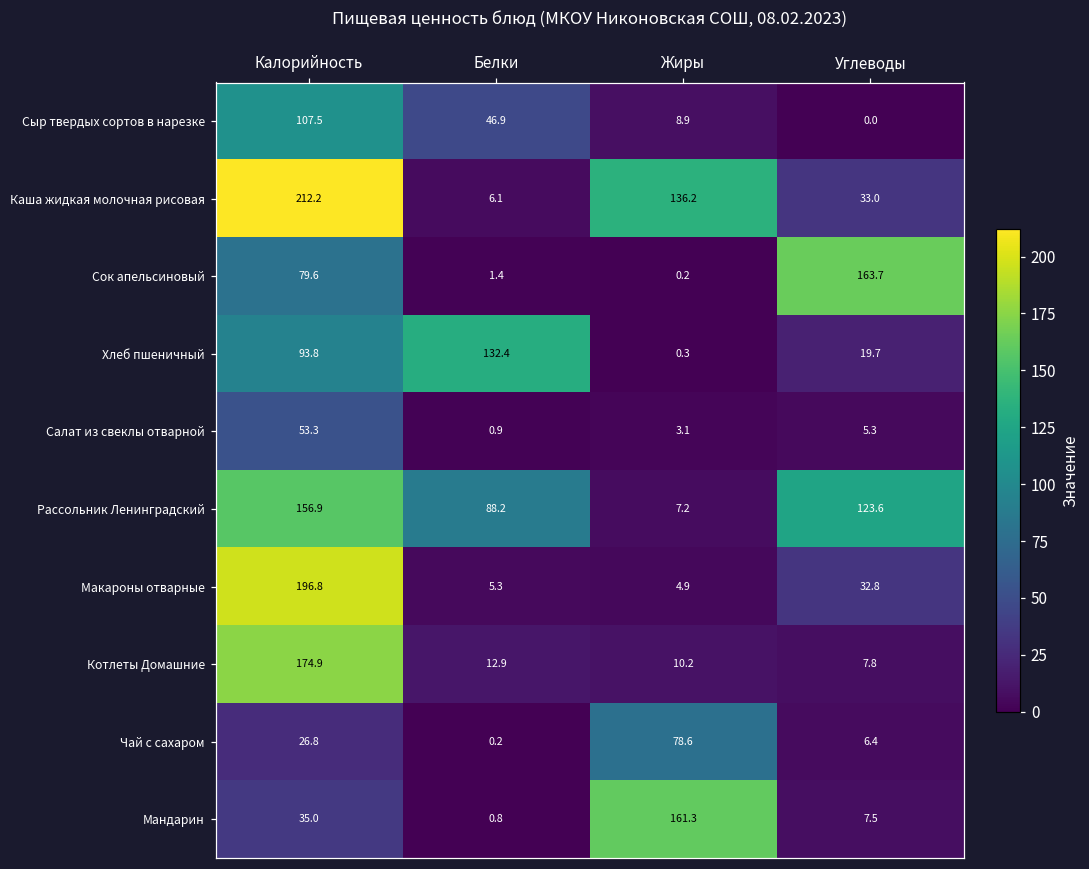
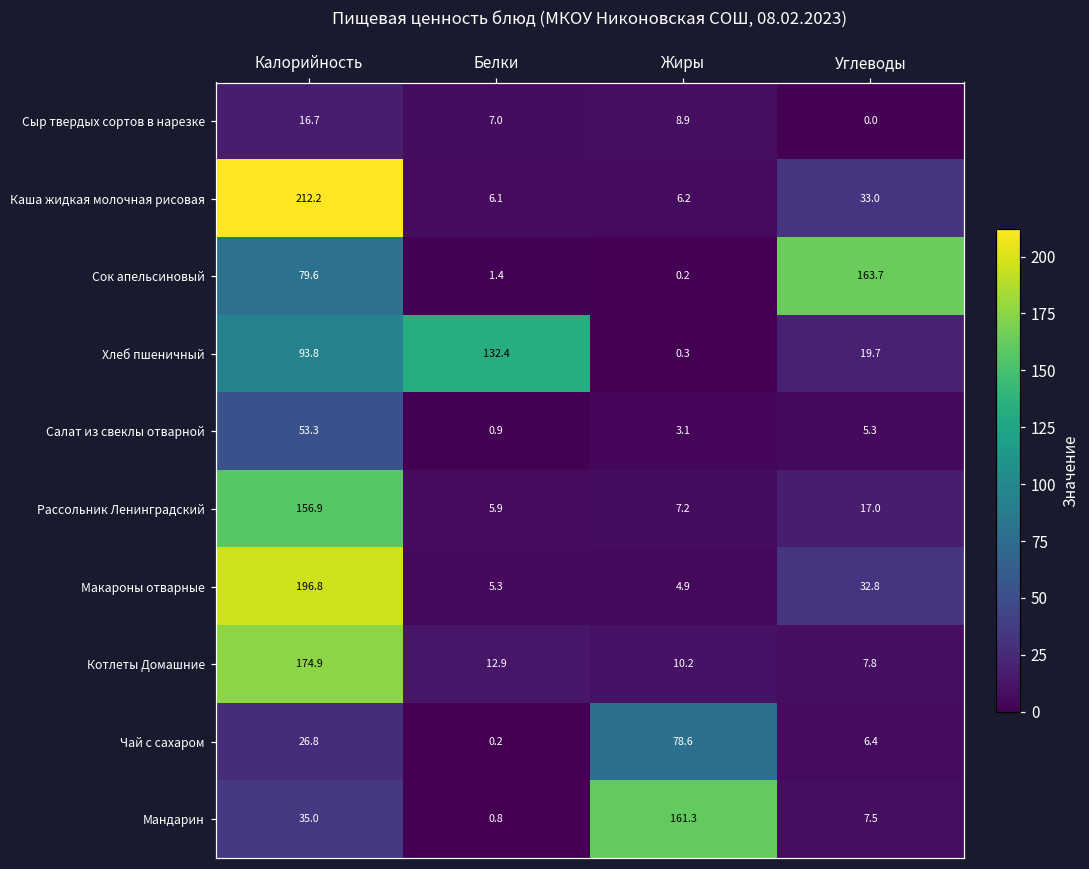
  {
    "Сыр твердых сортов в нарезке": {
-     "Калорийность": 107.5,
-     "Белки": 46.9,
+     "Калорийность": 16.7,
+     "Белки": 7.0,
      "Жиры": 8.9,
      "Углеводы": 0.0
    },
    "Каша жидкая молочная рисовая": {
      "Калорийность": 212.2,
      "Белки": 6.1,
-     "Жиры": 136.2,
+     "Жиры": 6.2,
      "Углеводы": 33.0
    },
    "Сок апельсиновый": {
      "Калорийность": 79.6,
      "Белки": 1.4,
      "Жиры": 0.2,
      "Углеводы": 163.7
    },
    "Хлеб пшеничный": {
      "Калорийность": 93.8,
      "Белки": 132.4,
      "Жиры": 0.3,
      "Углеводы": 19.7
    },
    "Салат из свеклы отварной": {
      "Калорийность": 53.3,
      "Белки": 0.9,
      "Жиры": 3.1,
      "Углеводы": 5.3
    },
    "Рассольник Ленинградский": {
      "Калорийность": 156.9,
-     "Белки": 88.2,
+     "Белки": 5.9,
      "Жиры": 7.2,
-     "Углеводы": 123.6
+     "Углеводы": 17.0
    },
    "Макароны отварные": {
      "Калорийность": 196.8,
      "Белки": 5.3,
      "Жиры": 4.9,
      "Углеводы": 32.8
    },
    "Котлеты Домашние": {
      "Калорийность": 174.9,
      "Белки": 12.9,
      "Жиры": 10.2,
      "Углеводы": 7.8
    },
    "Чай с сахаром": {
      "Калорийность": 26.8,
      "Белки": 0.2,
      "Жиры": 78.6,
      "Углеводы": 6.4
    },
    "Мандарин": {
      "Калорийность": 35.0,
      "Белки": 0.8,
      "Жиры": 161.3,
      "Углеводы": 7.5
    }
  }
